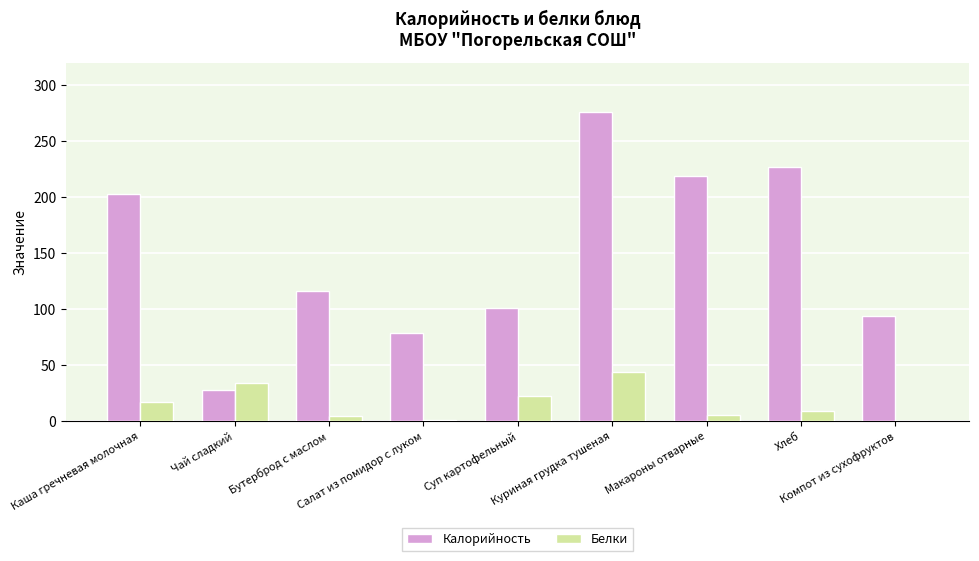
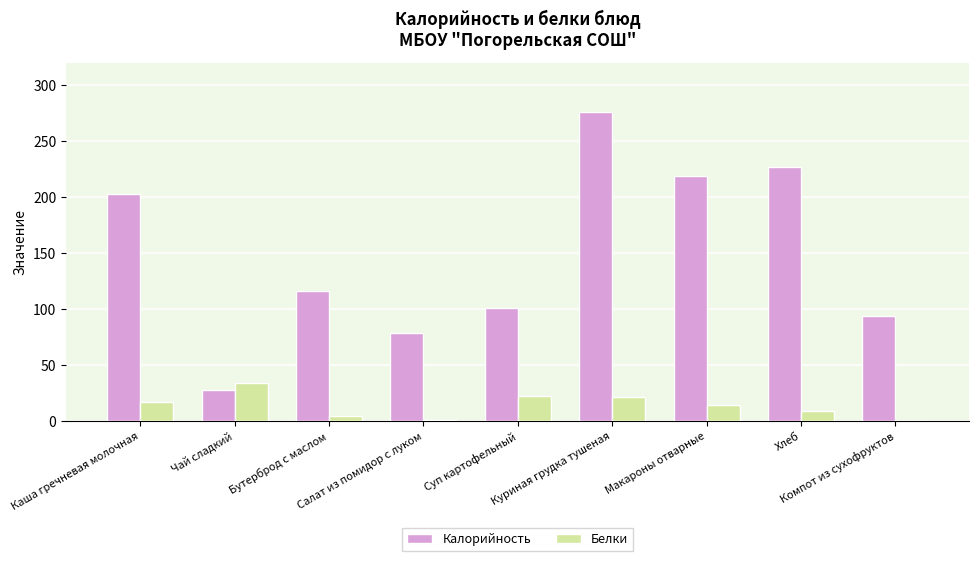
  {
    "Калорийность": {
      "Каша гречневая молочная": 203,
      "Чай сладкий": 28,
      "Бутерброд с маслом": 116,
      "Салат из помидор с луком": 79,
      "Суп картофельный": 101,
      "Куриная грудка тушеная": 276,
      "Макароны отварные": 219,
      "Хлеб": 226,
      "Компот из сухофруктов": 94
    },
    "Белки": {
      "Каша гречневая молочная": 17,
      "Чай сладкий": 34,
      "Бутерброд с маслом": 5,
      "Суп картофельный": 23,
-     "Куриная грудка тушеная": 44,
-     "Макароны отварные": 6,
+     "Куриная грудка тушеная": 22,
+     "Макароны отварные": 14,
      "Хлеб": 9
    }
  }
